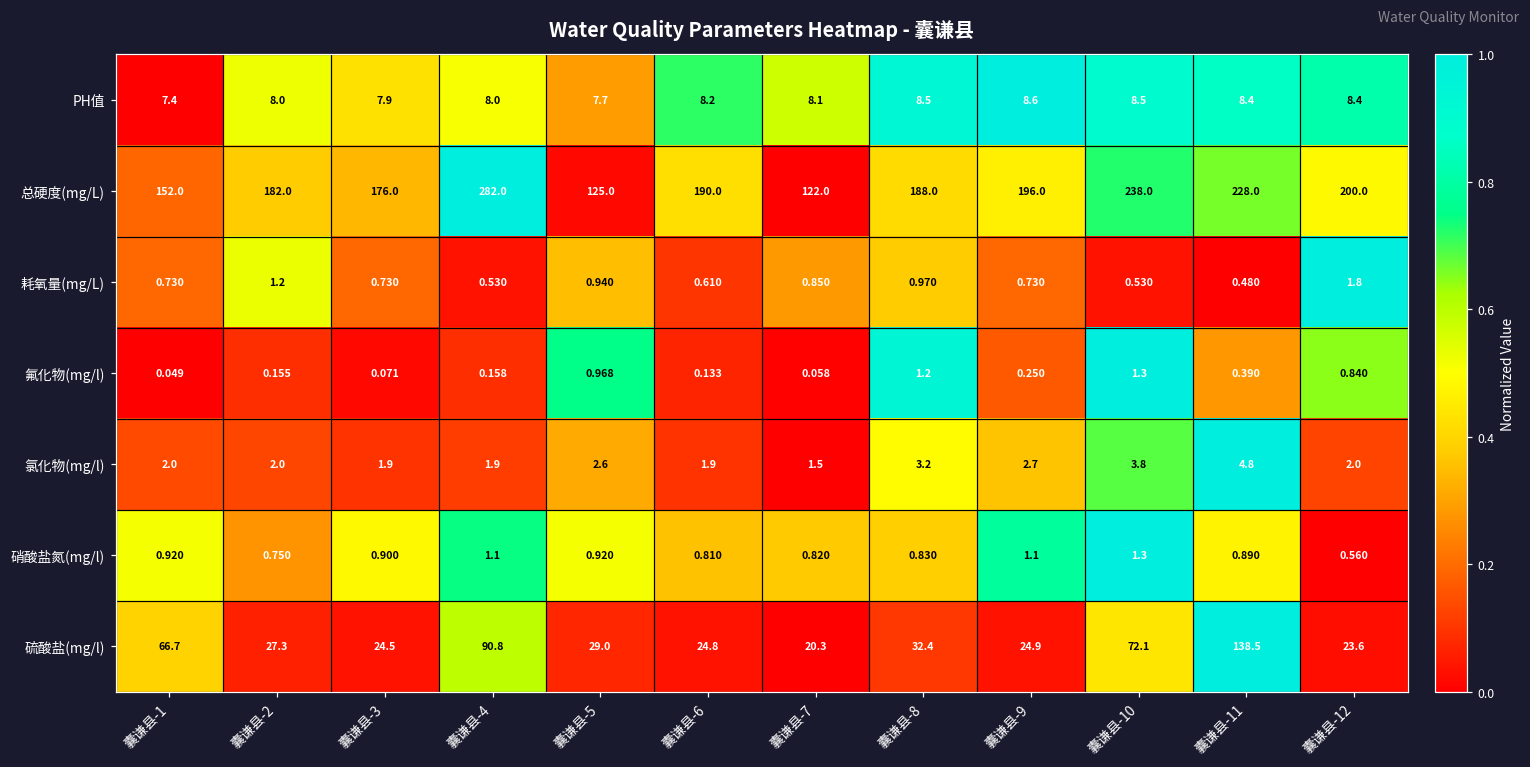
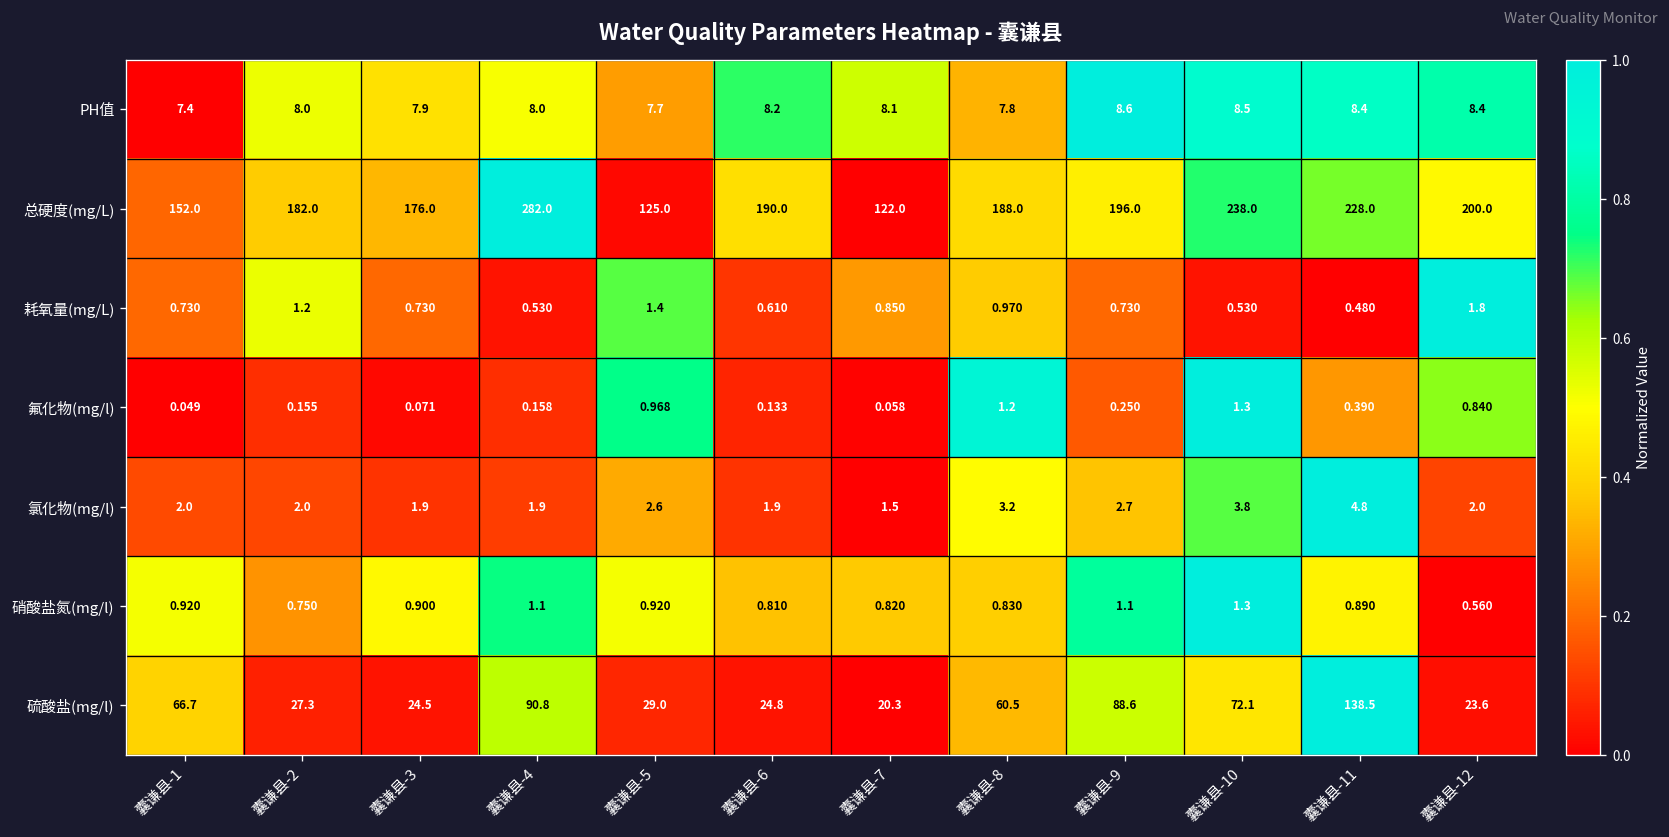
  {
    "PH值": {
      "囊谦县-1": 7.4,
      "囊谦县-2": 8.0,
      "囊谦县-3": 7.9,
      "囊谦县-4": 8.0,
      "囊谦县-5": 7.7,
      "囊谦县-6": 8.2,
      "囊谦县-7": 8.1,
-     "囊谦县-8": 8.5,
+     "囊谦县-8": 7.8,
      "囊谦县-9": 8.6,
      "囊谦县-10": 8.5,
      "囊谦县-11": 8.4,
      "囊谦县-12": 8.4
    },
    "总硬度(mg/L)": {
      "囊谦县-1": 152.0,
      "囊谦县-2": 182.0,
      "囊谦县-3": 176.0,
      "囊谦县-4": 282.0,
      "囊谦县-5": 125.0,
      "囊谦县-6": 190.0,
      "囊谦县-7": 122.0,
      "囊谦县-8": 188.0,
      "囊谦县-9": 196.0,
      "囊谦县-10": 238.0,
      "囊谦县-11": 228.0,
      "囊谦县-12": 200.0
    },
    "耗氧量(mg/L)": {
      "囊谦县-1": 0.730,
      "囊谦县-2": 1.2,
      "囊谦县-3": 0.730,
      "囊谦县-4": 0.530,
-     "囊谦县-5": 0.940,
+     "囊谦县-5": 1.4,
      "囊谦县-6": 0.610,
      "囊谦县-7": 0.850,
      "囊谦县-8": 0.970,
      "囊谦县-9": 0.730,
      "囊谦县-10": 0.530,
      "囊谦县-11": 0.480,
      "囊谦县-12": 1.8
    },
    "氟化物(mg/l)": {
      "囊谦县-1": 0.049,
      "囊谦县-2": 0.155,
      "囊谦县-3": 0.071,
      "囊谦县-4": 0.158,
      "囊谦县-5": 0.968,
      "囊谦县-6": 0.133,
      "囊谦县-7": 0.058,
      "囊谦县-8": 1.2,
      "囊谦县-9": 0.250,
      "囊谦县-10": 1.3,
      "囊谦县-11": 0.390,
      "囊谦县-12": 0.840
    },
    "氯化物(mg/l)": {
      "囊谦县-1": 2.0,
      "囊谦县-2": 2.0,
      "囊谦县-3": 1.9,
      "囊谦县-4": 1.9,
      "囊谦县-5": 2.6,
      "囊谦县-6": 1.9,
      "囊谦县-7": 1.5,
      "囊谦县-8": 3.2,
      "囊谦县-9": 2.7,
      "囊谦县-10": 3.8,
      "囊谦县-11": 4.8,
      "囊谦县-12": 2.0
    },
    "硝酸盐氮(mg/l)": {
      "囊谦县-1": 0.920,
      "囊谦县-2": 0.750,
      "囊谦县-3": 0.900,
      "囊谦县-4": 1.1,
      "囊谦县-5": 0.920,
      "囊谦县-6": 0.810,
      "囊谦县-7": 0.820,
      "囊谦县-8": 0.830,
      "囊谦县-9": 1.1,
      "囊谦县-10": 1.3,
      "囊谦县-11": 0.890,
      "囊谦县-12": 0.560
    },
    "硫酸盐(mg/l)": {
      "囊谦县-1": 66.7,
      "囊谦县-2": 27.3,
      "囊谦县-3": 24.5,
      "囊谦县-4": 90.8,
      "囊谦县-5": 29.0,
      "囊谦县-6": 24.8,
      "囊谦县-7": 20.3,
-     "囊谦县-8": 32.4,
-     "囊谦县-9": 24.9,
+     "囊谦县-8": 60.5,
+     "囊谦县-9": 88.6,
      "囊谦县-10": 72.1,
      "囊谦县-11": 138.5,
      "囊谦县-12": 23.6
    }
  }
